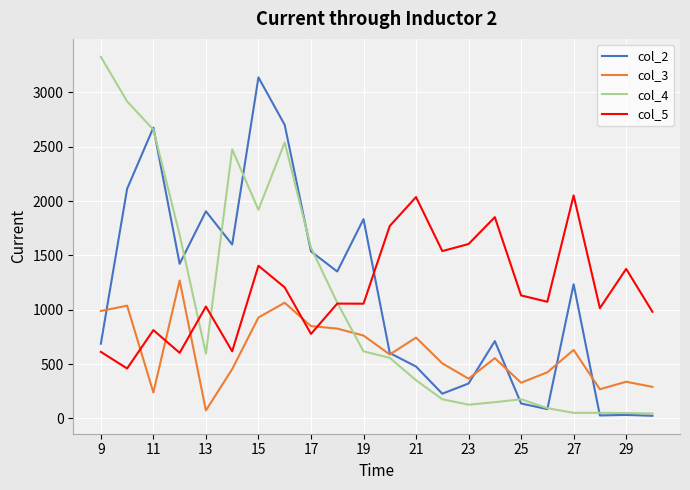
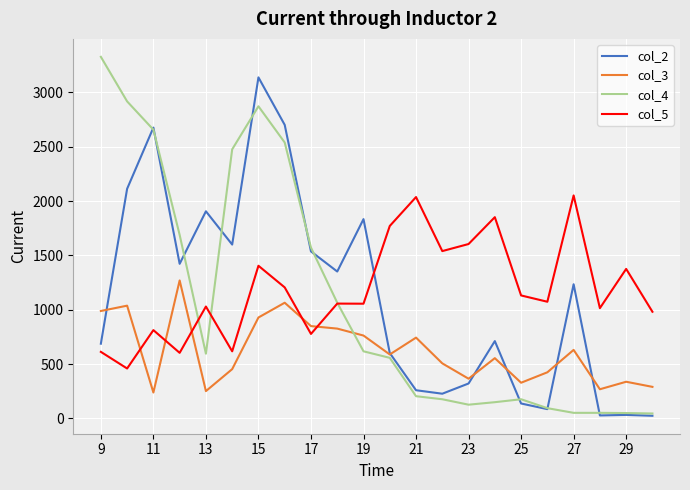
  {
    "col_2": {
      "9": 690,
      "13": 1910,
      "15": 3140,
      "17": 1540,
      "19": 1830,
-     "21": 480,
+     "21": 260,
      "23": 320,
      "25": 140,
      "27": 1240
    },
    "col_3": {
      "9": 990,
      "11": 240,
-     "13": 70,
+     "13": 250,
      "15": 930,
      "17": 850,
      "19": 760,
      "21": 740,
      "23": 370,
      "25": 330,
      "27": 630,
      "29": 340
    },
    "col_4": {
      "9": 3330,
      "13": 600,
-     "15": 1920,
+     "15": 2870,
      "17": 1570,
      "19": 620,
-     "21": 350,
+     "21": 210,
      "23": 130,
      "25": 180,
      "27": 50
    },
    "col_5": {
      "9": 610,
      "11": 810,
      "13": 1030,
      "15": 1410,
      "17": 780,
      "19": 1060,
      "21": 2040,
      "23": 1610,
      "25": 1130,
      "27": 2050,
      "29": 1380
    }
  }
